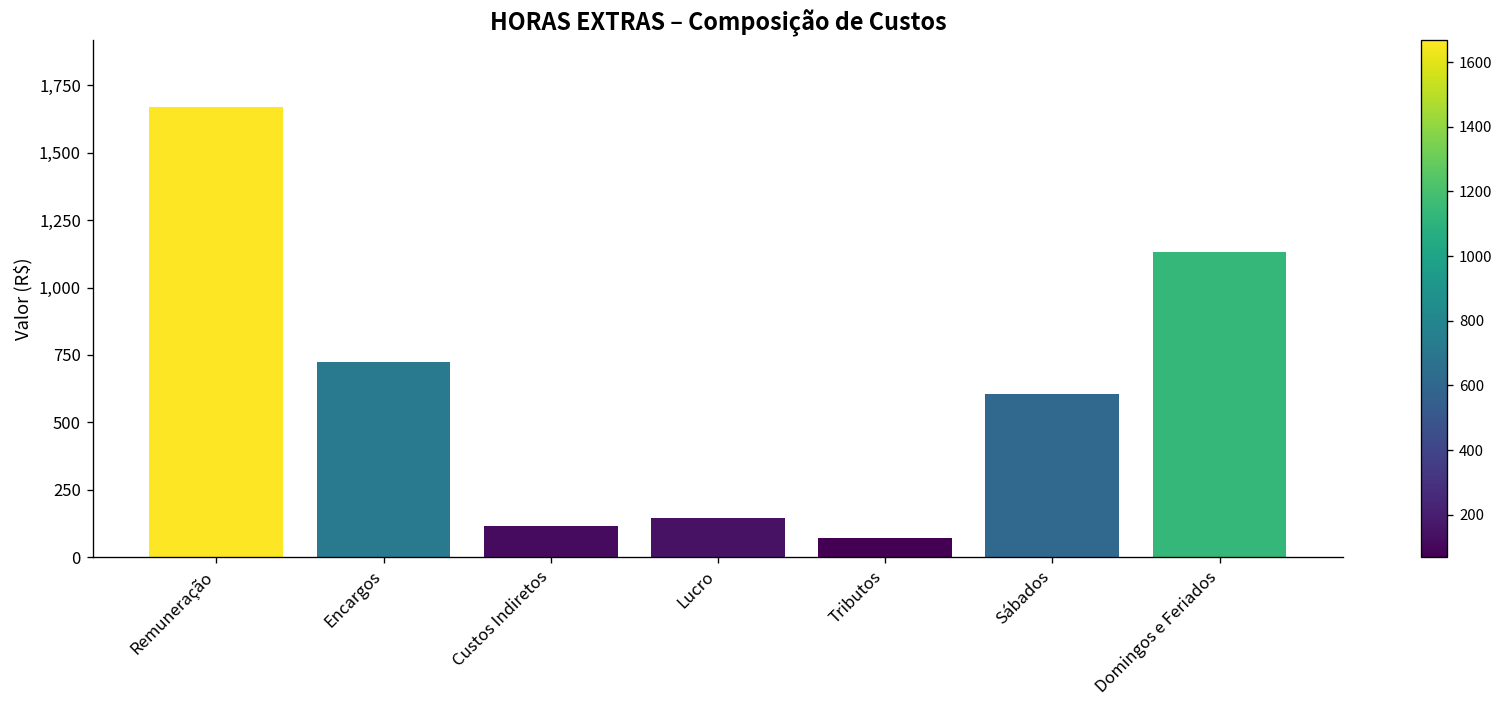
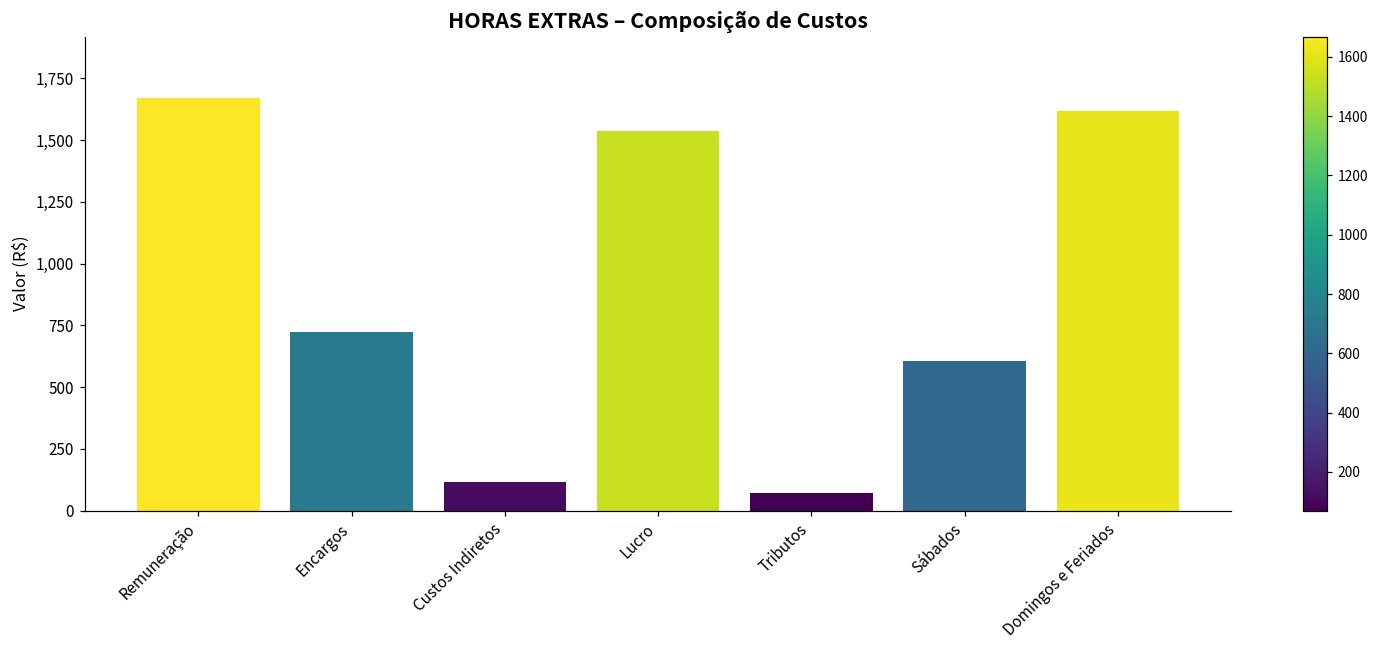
  {
    "Remuneração": "1,670",
    "Encargos": "720",
    "Custos Indiretos": "110",
-   "Lucro": "140",
+   "Lucro": "1,540",
    "Tributos": "70",
    "Sábados": "610",
-   "Domingos e Feriados": "1,130"
+   "Domingos e Feriados": "1,620"
  }
